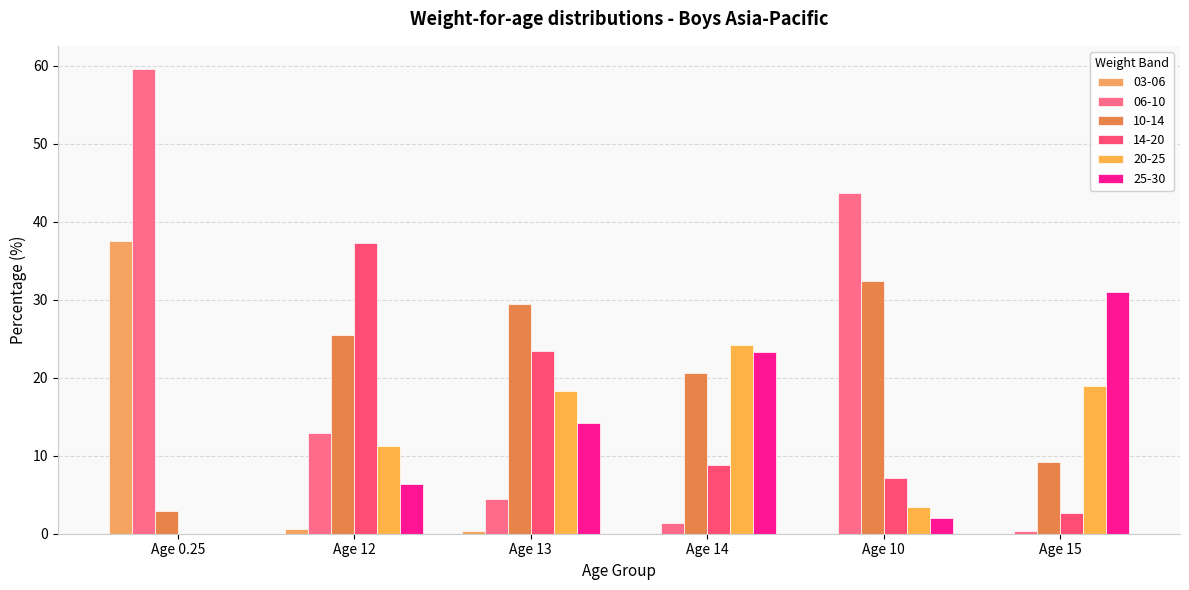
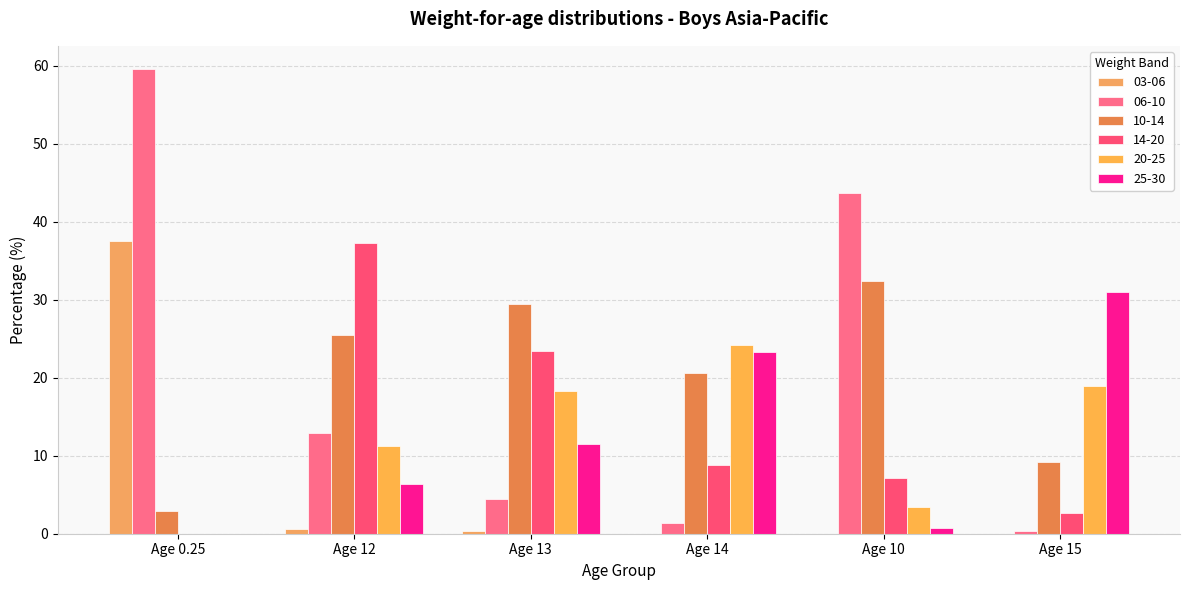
  {
    "25-30": {
      "Age 0.25": 0,
      "Age 12": 6,
-     "Age 13": 14,
+     "Age 13": 12,
      "Age 14": 23,
-     "Age 10": 2,
+     "Age 10": 1,
      "Age 15": 31
    }
  }
